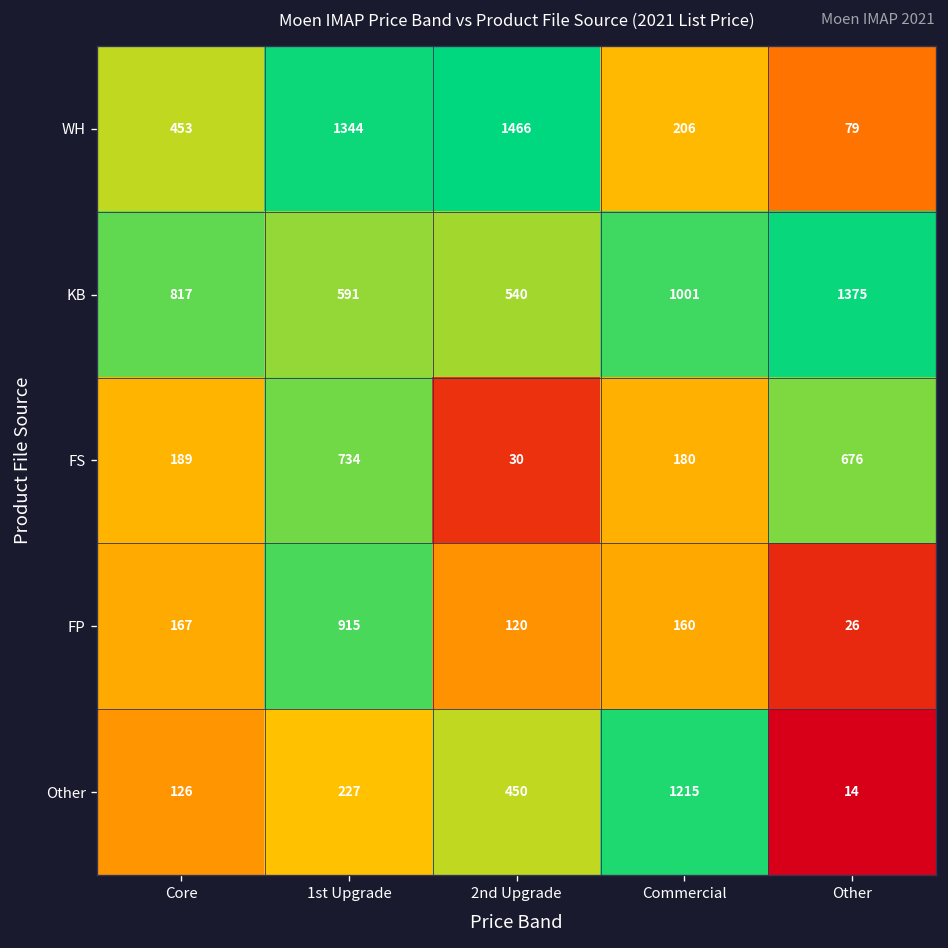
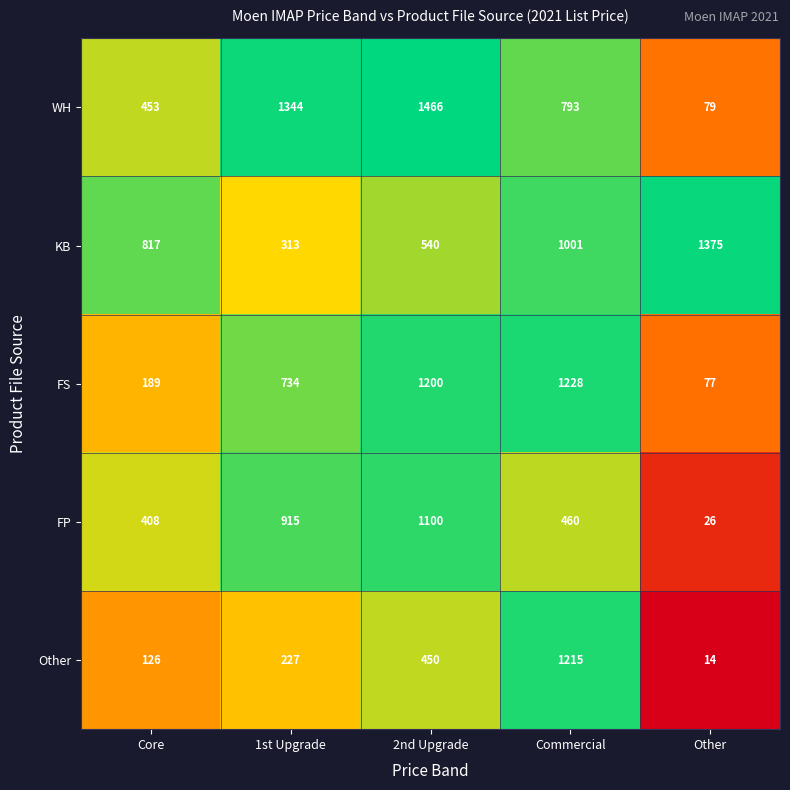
  {
    "WH": {
      "Core": 453,
      "1st Upgrade": 1344,
      "2nd Upgrade": 1466,
-     "Commercial": 206,
+     "Commercial": 793,
      "Other": 79
    },
    "KB": {
      "Core": 817,
-     "1st Upgrade": 591,
+     "1st Upgrade": 313,
      "2nd Upgrade": 540,
      "Commercial": 1001,
      "Other": 1375
    },
    "FS": {
      "Core": 189,
      "1st Upgrade": 734,
-     "2nd Upgrade": 30,
-     "Commercial": 180,
-     "Other": 676
+     "2nd Upgrade": 1200,
+     "Commercial": 1228,
+     "Other": 77
    },
    "FP": {
-     "Core": 167,
+     "Core": 408,
      "1st Upgrade": 915,
-     "2nd Upgrade": 120,
-     "Commercial": 160,
+     "2nd Upgrade": 1100,
+     "Commercial": 460,
      "Other": 26
    },
    "Other": {
      "Core": 126,
      "1st Upgrade": 227,
      "2nd Upgrade": 450,
      "Commercial": 1215,
      "Other": 14
    }
  }
